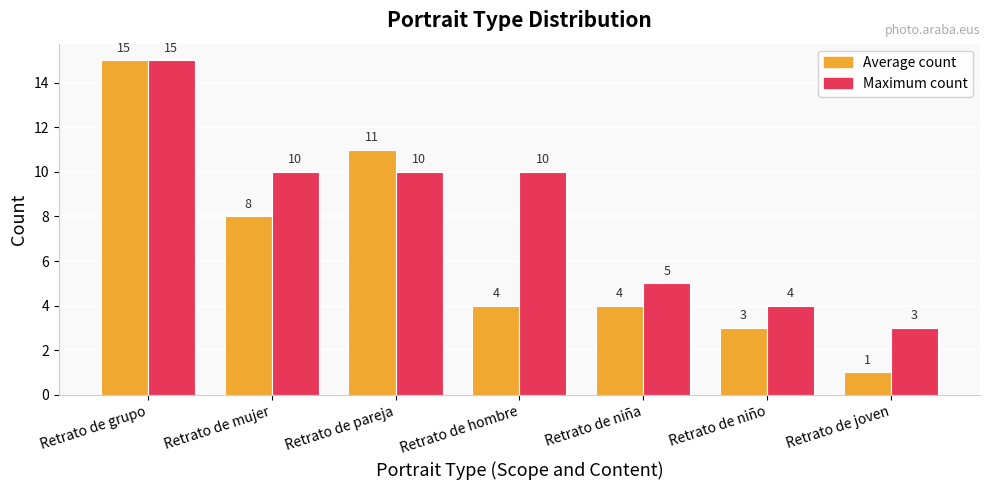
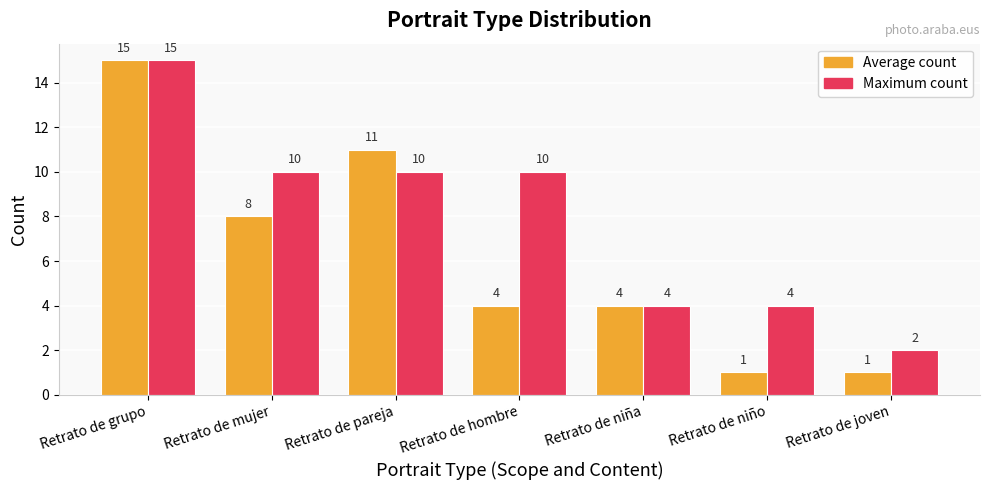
  {
    "Average count": {
      "Retrato de grupo": 15,
      "Retrato de mujer": 8,
      "Retrato de pareja": 11,
      "Retrato de hombre": 4,
      "Retrato de niña": 4,
-     "Retrato de niño": 3,
+     "Retrato de niño": 1,
      "Retrato de joven": 1
    },
    "Maximum count": {
      "Retrato de grupo": 15,
      "Retrato de mujer": 10,
      "Retrato de pareja": 10,
      "Retrato de hombre": 10,
-     "Retrato de niña": 5,
+     "Retrato de niña": 4,
      "Retrato de niño": 4,
-     "Retrato de joven": 3
+     "Retrato de joven": 2
    }
  }
